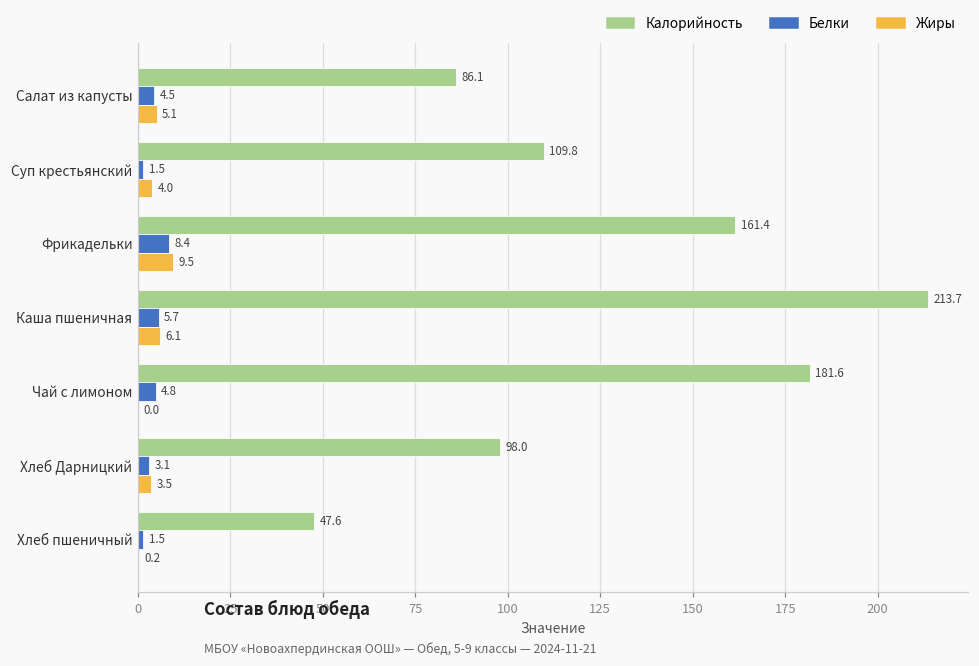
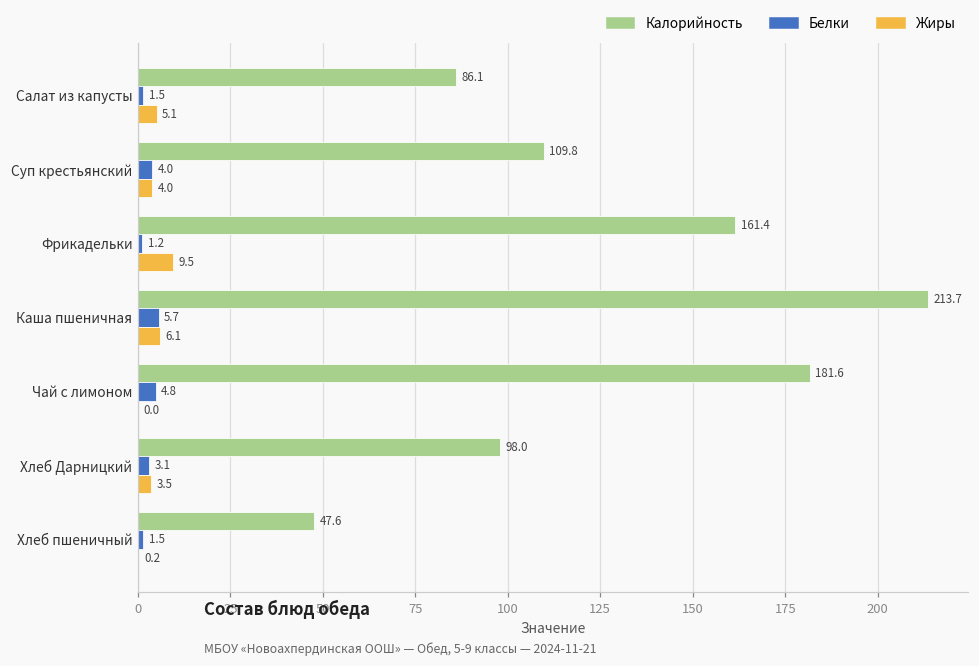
  {
    "Калорийность": {
      "Салат из капусты": 86.1,
      "Суп крестьянский": 109.8,
      "Фрикадельки": 161.4,
      "Каша пшеничная": 213.7,
      "Чай с лимоном": 181.6,
      "Хлеб Дарницкий": 98.0,
      "Хлеб пшеничный": 47.6
    },
    "Белки": {
-     "Салат из капусты": 4.5,
-     "Суп крестьянский": 1.5,
-     "Фрикадельки": 8.4,
+     "Салат из капусты": 1.5,
+     "Суп крестьянский": 4.0,
+     "Фрикадельки": 1.2,
      "Каша пшеничная": 5.7,
      "Чай с лимоном": 4.8,
      "Хлеб Дарницкий": 3.1,
      "Хлеб пшеничный": 1.5
    },
    "Жиры": {
      "Салат из капусты": 5.1,
      "Суп крестьянский": 4.0,
      "Фрикадельки": 9.5,
      "Каша пшеничная": 6.1,
      "Чай с лимоном": 0.0,
      "Хлеб Дарницкий": 3.5,
      "Хлеб пшеничный": 0.2
    }
  }
